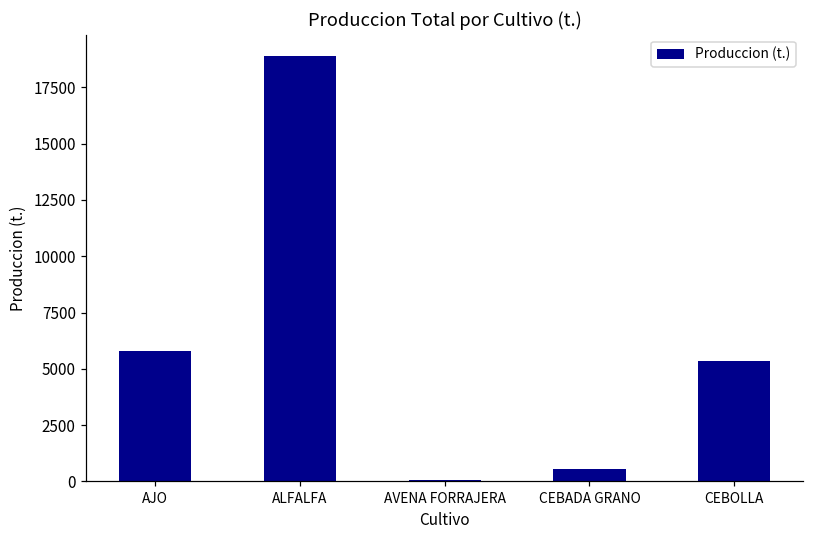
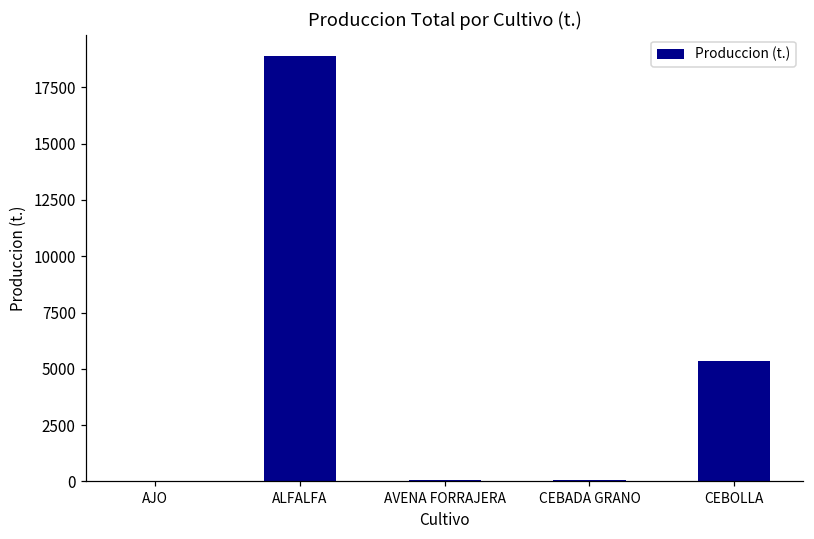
  {
-   "AJO": 5800,
+   "AJO": 0,
    "ALFALFA": 18900,
-   "CEBADA GRANO": 500,
+   "CEBADA GRANO": 0,
    "CEBOLLA": 5400
  }
